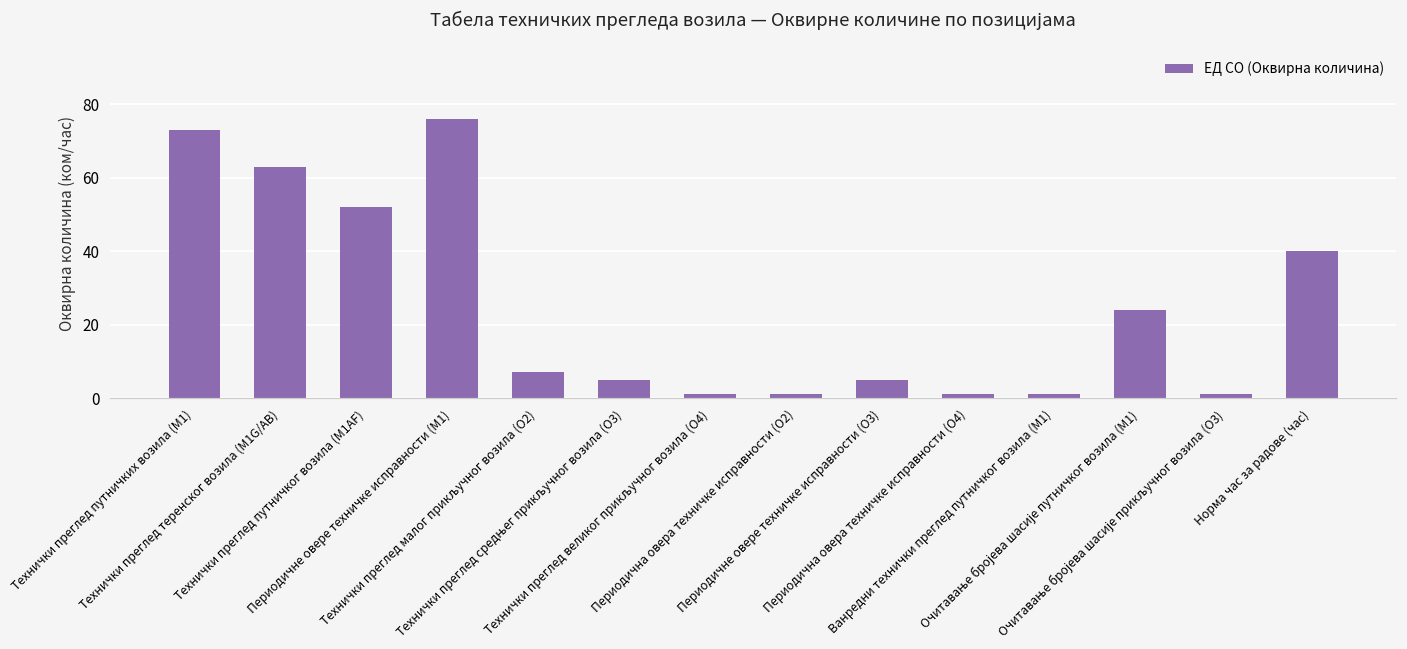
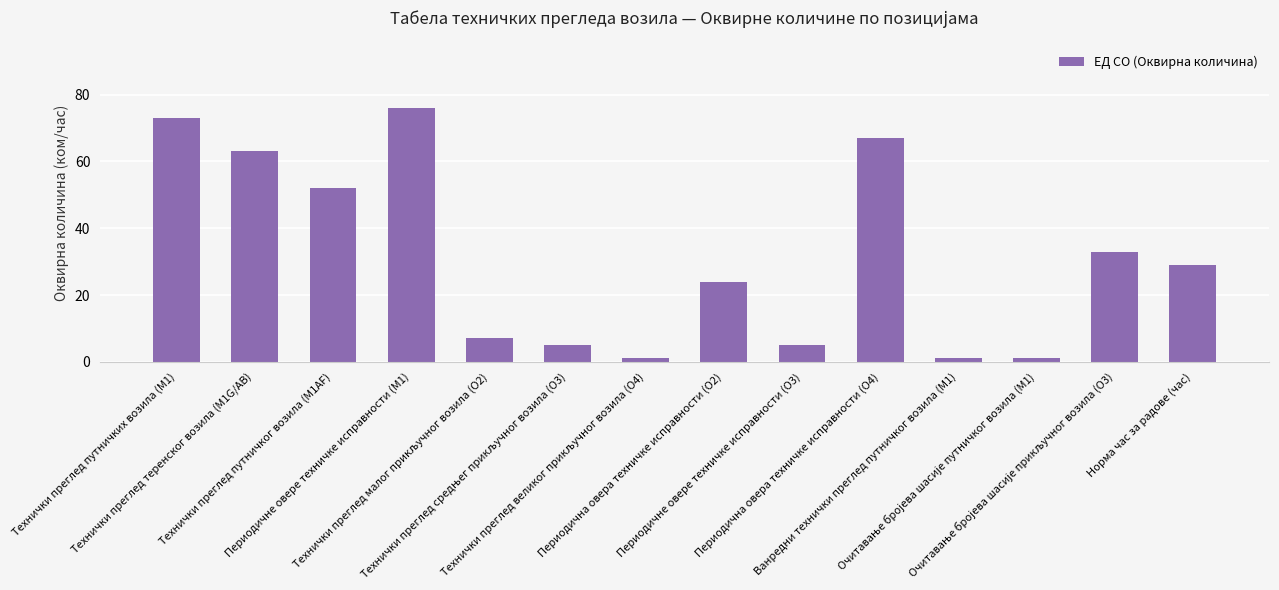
  {
    "Технички преглед путничких возила (М1)": 73,
    "Технички преглед теренског возила (М1G/АB)": 63,
    "Технички преглед путничког возила (М1АF)": 52,
    "Периодичне овере техничке исправности (M1)": 76,
    "Технички преглед малог прикључног возила (О2)": 7,
    "Технички преглед средњег прикључног возила (О3)": 5,
    "Технички преглед великог прикључног возила (О4)": 1,
-   "Периодичнa овера техничке исправности (О2)": 1,
+   "Периодичнa овера техничке исправности (О2)": 24,
    "Периодичне овере техничке исправности (О3)": 5,
-   "Периодичнa овера техничке исправности (О4)": 1,
+   "Периодичнa овера техничке исправности (О4)": 67,
    "Ванредни технички преглед путничког возила (М1)": 1,
-   "Очитавање бројева шасије путничког возила (М1)": 24,
-   "Очитавање бројева шасије прикључног возила (О3)": 1,
-   "Норма час за радове (час)": 40
+   "Очитавање бројева шасије путничког возила (М1)": 1,
+   "Очитавање бројева шасије прикључног возила (О3)": 33,
+   "Норма час за радове (час)": 29
  }
